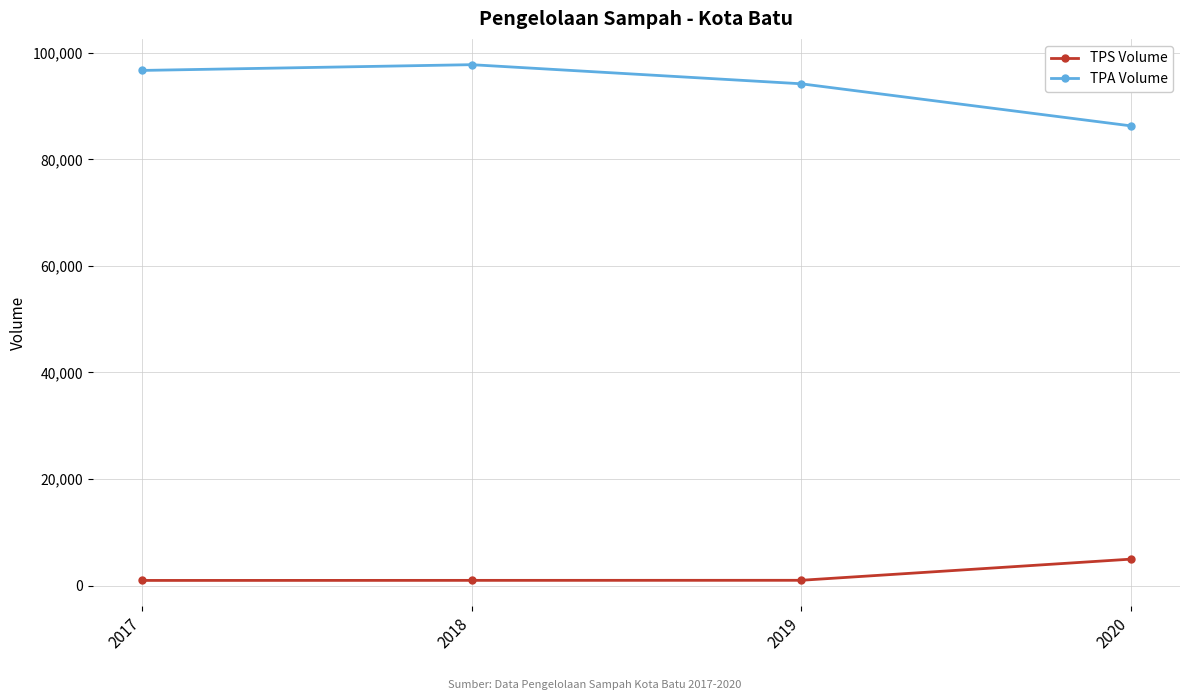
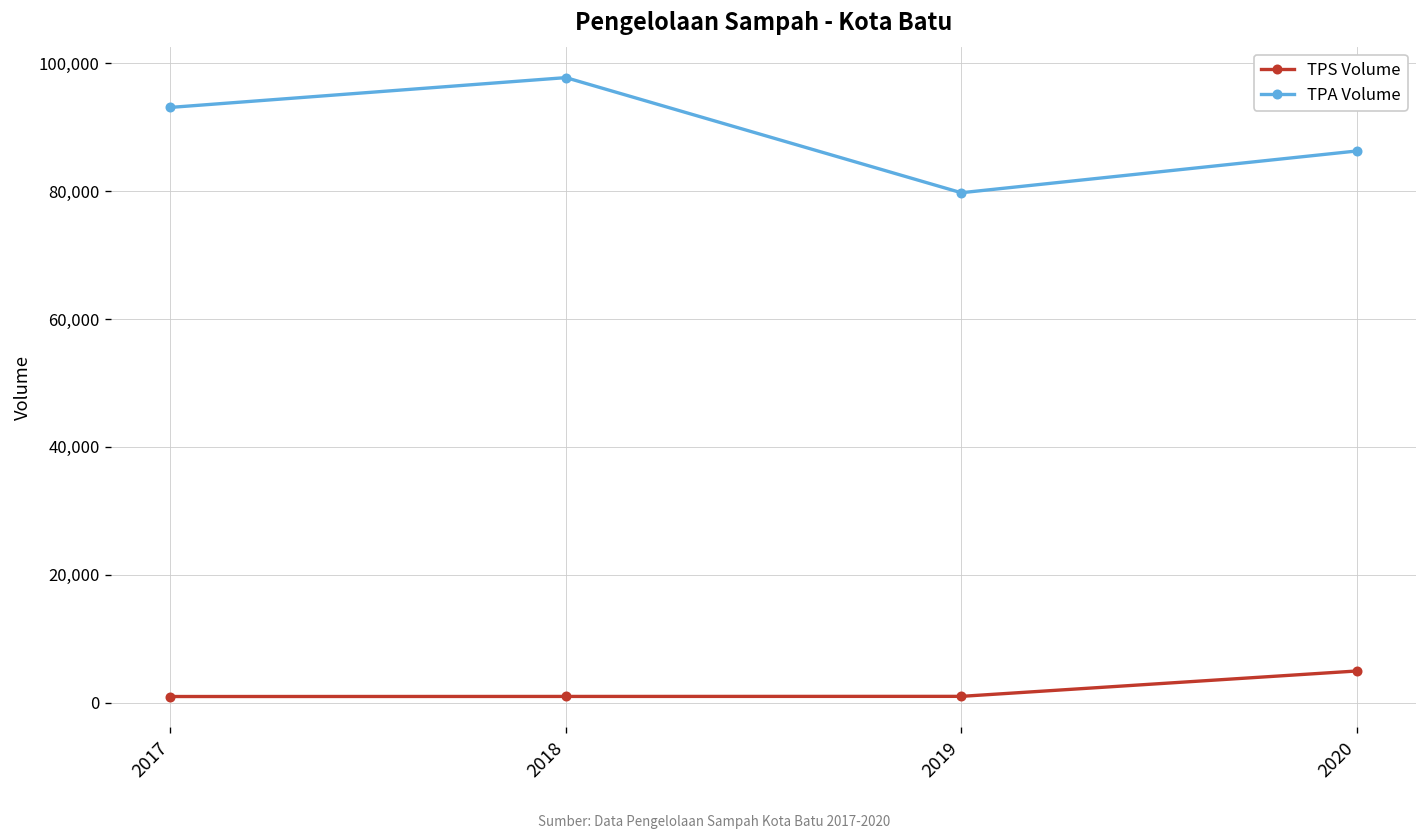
  {
    "TPS Volume": {
      "2017": "1,000",
      "2018": "1,000",
      "2019": "1,000",
      "2020": "5,000"
    },
    "TPA Volume": {
-     "2017": "97,000",
+     "2017": "93,000",
      "2018": "98,000",
-     "2019": "94,000",
+     "2019": "80,000",
      "2020": "86,000"
    }
  }
